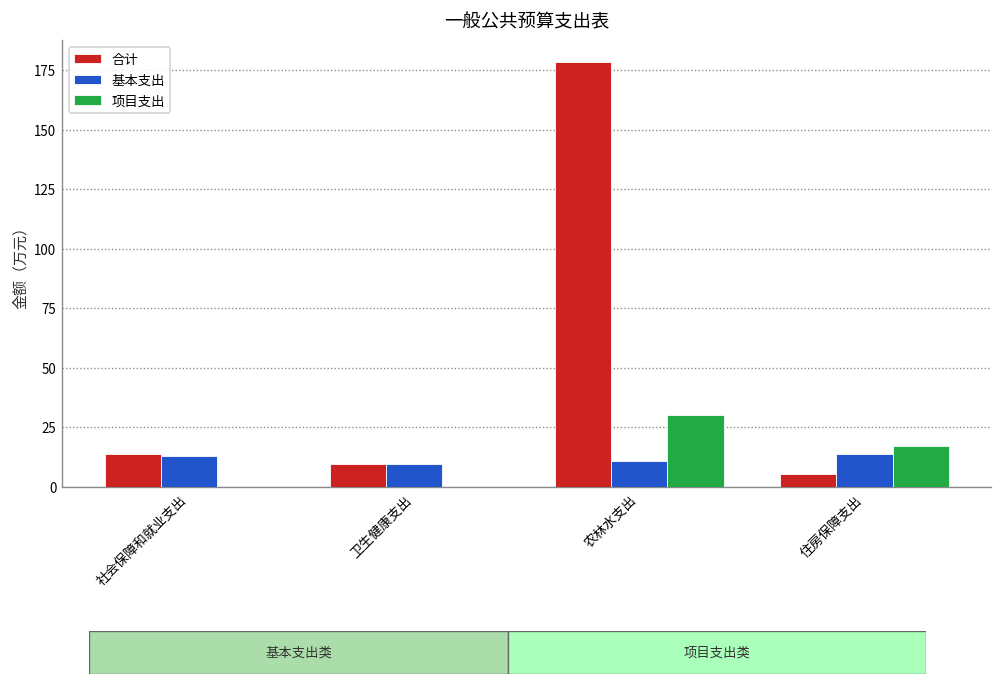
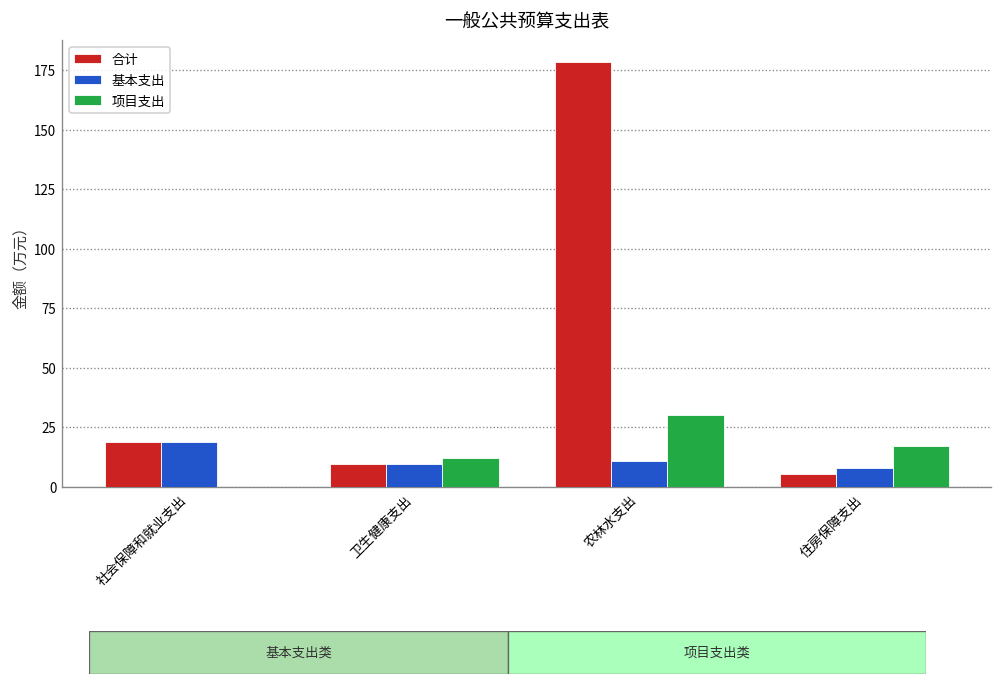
  {
    "合计": {
-     "社会保障和就业支出": 14,
+     "社会保障和就业支出": 19,
      "卫生健康支出": 10,
      "农林水支出": 179,
      "住房保障支出": 5
    },
    "基本支出": {
-     "社会保障和就业支出": 13,
+     "社会保障和就业支出": 19,
      "卫生健康支出": 10,
      "农林水支出": 11,
-     "住房保障支出": 14
+     "住房保障支出": 8
    },
    "项目支出": {
      "社会保障和就业支出": 0,
-     "卫生健康支出": 0,
+     "卫生健康支出": 12,
      "农林水支出": 30,
      "住房保障支出": 17
    }
  }
